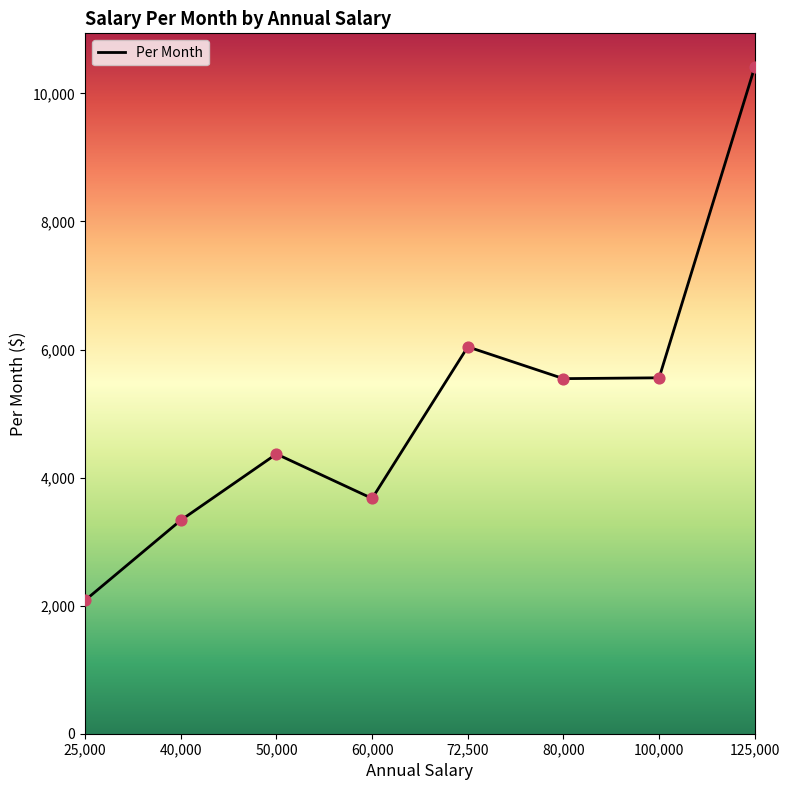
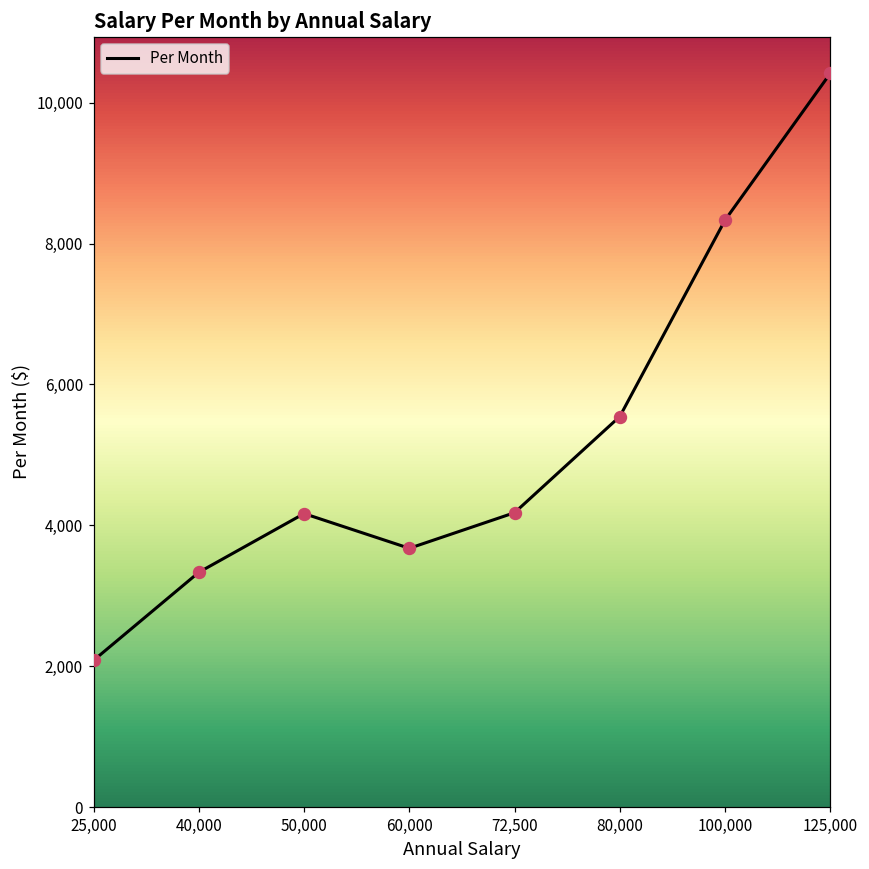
  {
    "25,000": "2,100",
    "40,000": "3,300",
-   "50,000": "4,400",
+   "50,000": "4,200",
    "60,000": "3,700",
-   "72,500": "6,000",
+   "72,500": "4,200",
    "80,000": "5,500",
-   "100,000": "5,600",
+   "100,000": "8,300",
    "125,000": "10,400"
  }
